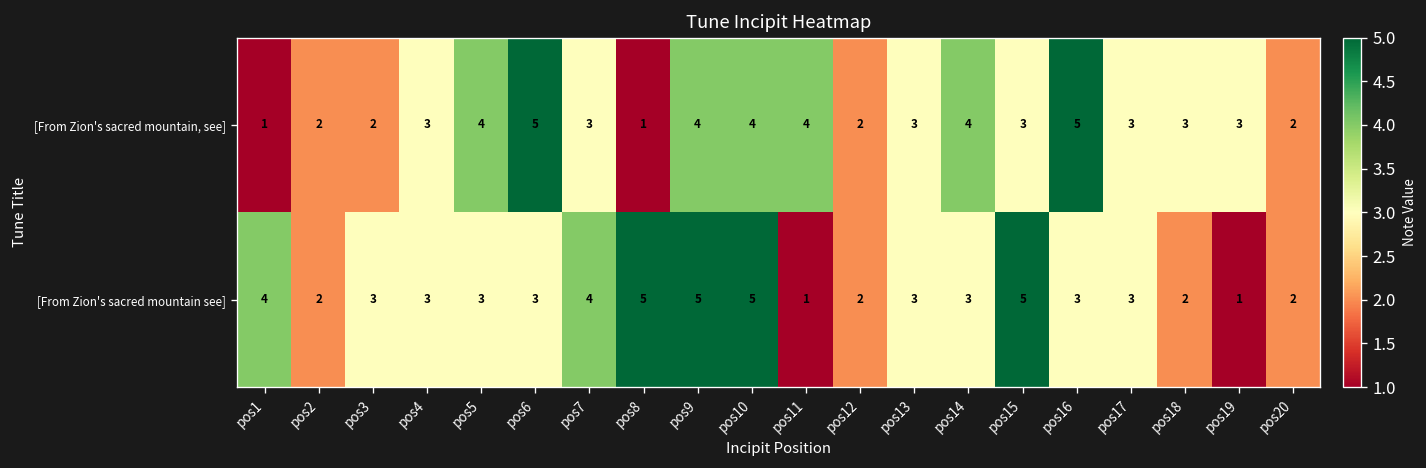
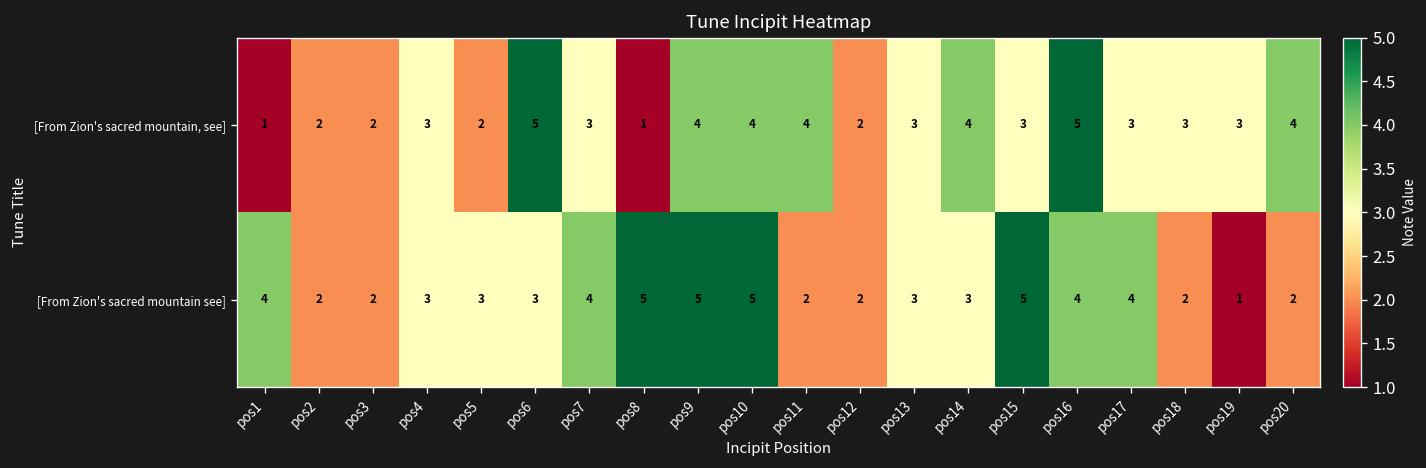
  {
    "[From Zion's sacred mountain, see]": {
      "pos1": 1,
      "pos2": 2,
      "pos3": 2,
      "pos4": 3,
-     "pos5": 4,
+     "pos5": 2,
      "pos6": 5,
      "pos7": 3,
      "pos8": 1,
      "pos9": 4,
      "pos10": 4,
      "pos11": 4,
      "pos12": 2,
      "pos13": 3,
      "pos14": 4,
      "pos15": 3,
      "pos16": 5,
      "pos17": 3,
      "pos18": 3,
      "pos19": 3,
-     "pos20": 2
+     "pos20": 4
    },
    "[From Zion's sacred mountain see]": {
      "pos1": 4,
      "pos2": 2,
-     "pos3": 3,
+     "pos3": 2,
      "pos4": 3,
      "pos5": 3,
      "pos6": 3,
      "pos7": 4,
      "pos8": 5,
      "pos9": 5,
      "pos10": 5,
-     "pos11": 1,
+     "pos11": 2,
      "pos12": 2,
      "pos13": 3,
      "pos14": 3,
      "pos15": 5,
-     "pos16": 3,
-     "pos17": 3,
+     "pos16": 4,
+     "pos17": 4,
      "pos18": 2,
      "pos19": 1,
      "pos20": 2
    }
  }
